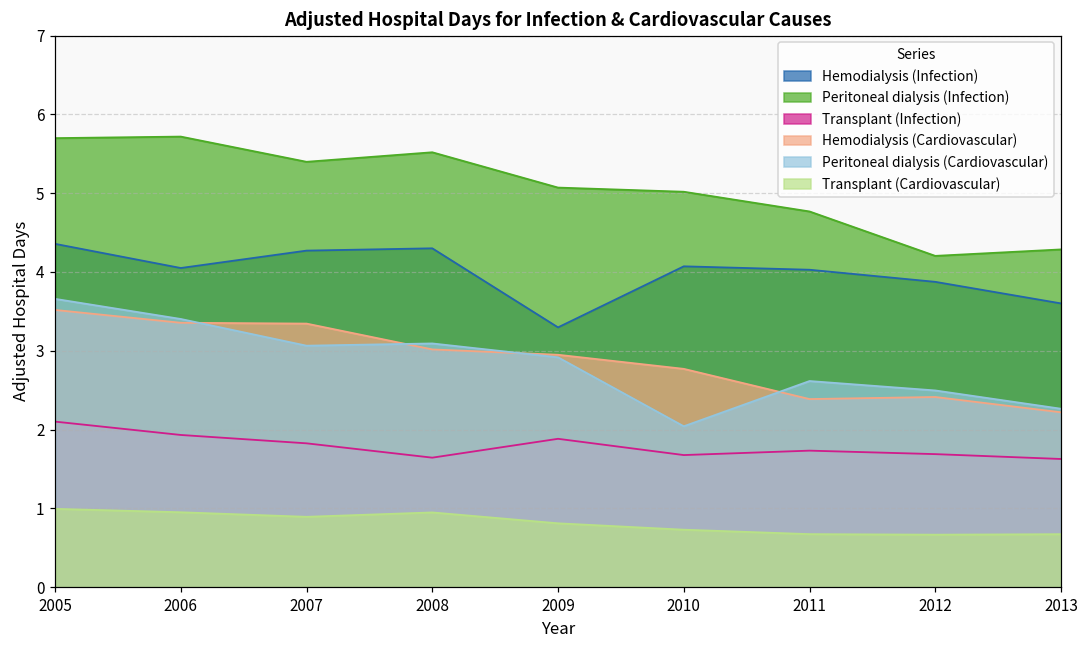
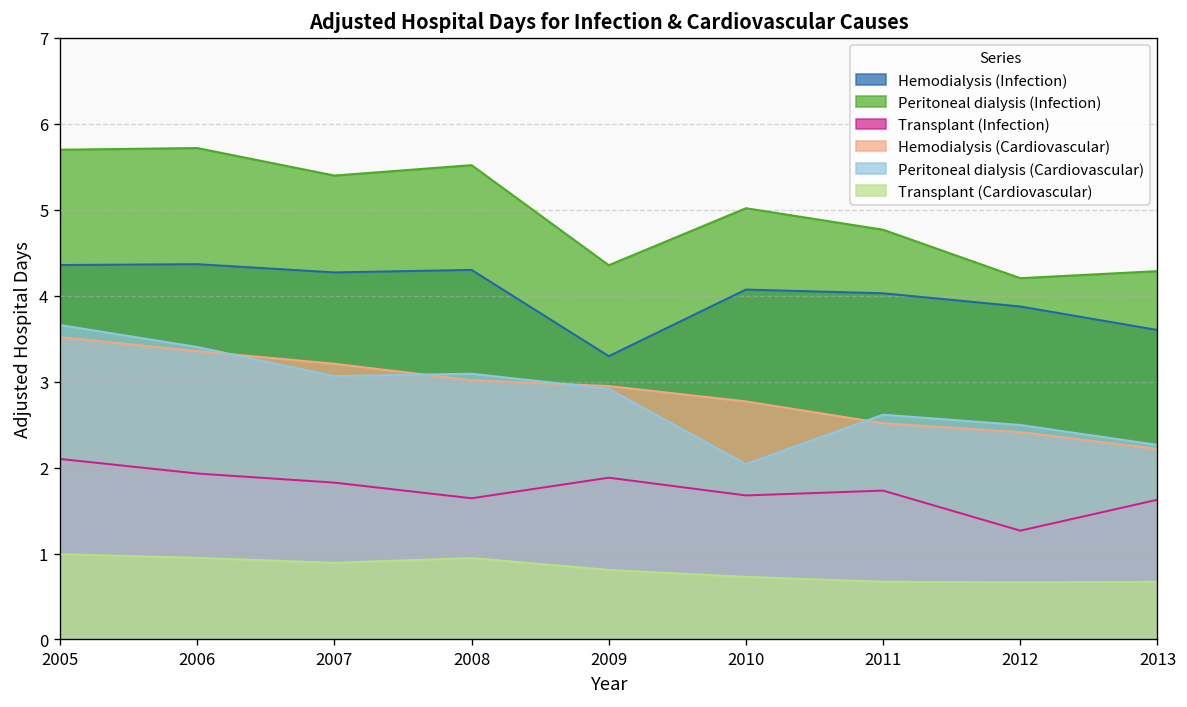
  {
    "Hemodialysis (Infection)": {
      "2005": 4.4,
-     "2006": 4.0,
+     "2006": 4.4,
      "2007": 4.3,
      "2008": 4.3,
      "2009": 3.3,
      "2010": 4.1,
      "2011": 4.0,
      "2012": 3.9,
      "2013": 3.6
    },
    "Peritoneal dialysis (Infection)": {
      "2005": 5.7,
      "2006": 5.7,
      "2007": 5.4,
      "2008": 5.5,
-     "2009": 5.1,
+     "2009": 4.4,
      "2010": 5.0,
      "2011": 4.8,
      "2012": 4.2,
      "2013": 4.3
    },
    "Transplant (Infection)": {
      "2005": 2.1,
      "2006": 1.9,
      "2007": 1.8,
      "2008": 1.6,
      "2009": 1.9,
      "2010": 1.7,
      "2011": 1.7,
-     "2012": 1.7,
+     "2012": 1.3,
      "2013": 1.6
    },
    "Hemodialysis (Cardiovascular)": {
      "2005": 3.5,
      "2006": 3.4,
-     "2007": 3.3,
+     "2007": 3.2,
      "2008": 3.0,
      "2010": 2.8,
-     "2011": 2.4,
+     "2011": 2.5,
      "2012": 2.4,
      "2013": 2.2
    },
    "Peritoneal dialysis (Cardiovascular)": {
      "2005": 3.7,
      "2006": 3.4,
      "2007": 3.1,
      "2008": 3.1,
      "2010": 2.0,
      "2011": 2.6,
      "2012": 2.5,
      "2013": 2.3
    },
    "Transplant (Cardiovascular)": {
      "2005": 1.0,
      "2006": 0.9,
      "2007": 0.9,
      "2008": 0.9,
      "2009": 0.8,
      "2010": 0.7,
      "2011": 0.7,
      "2012": 0.7,
      "2013": 0.7
    }
  }
